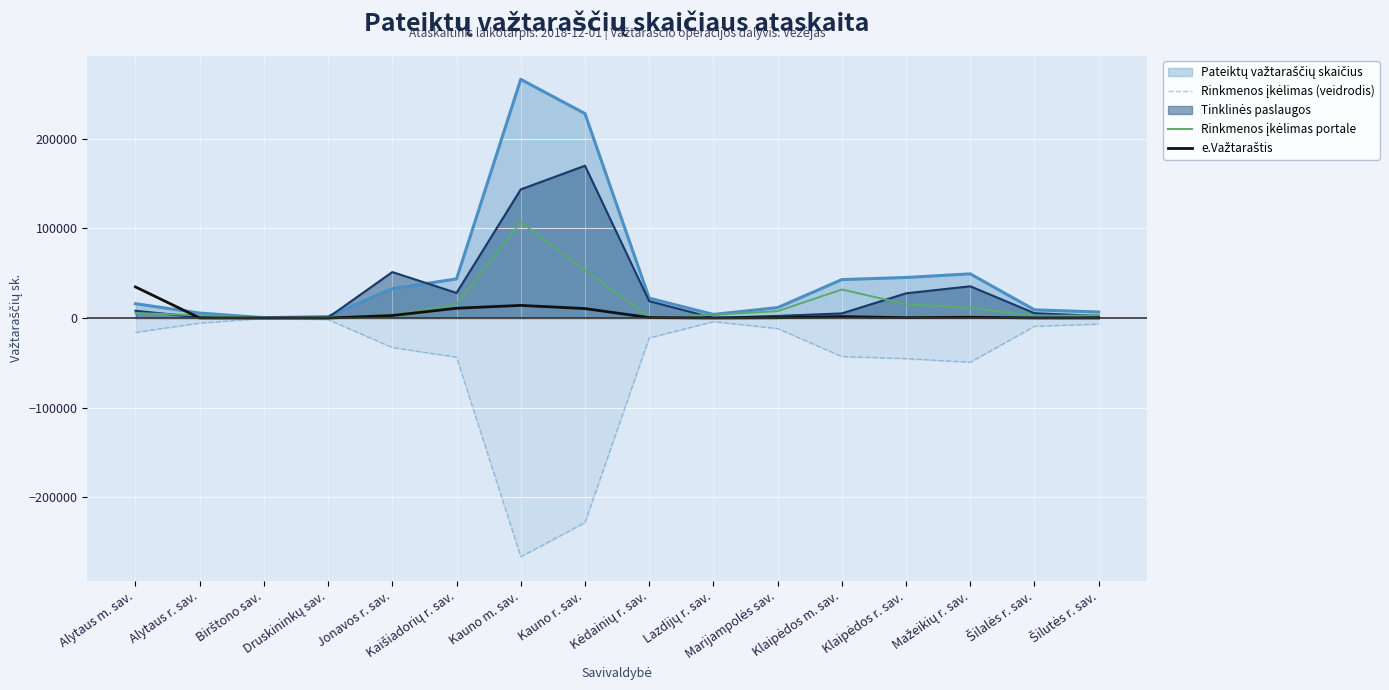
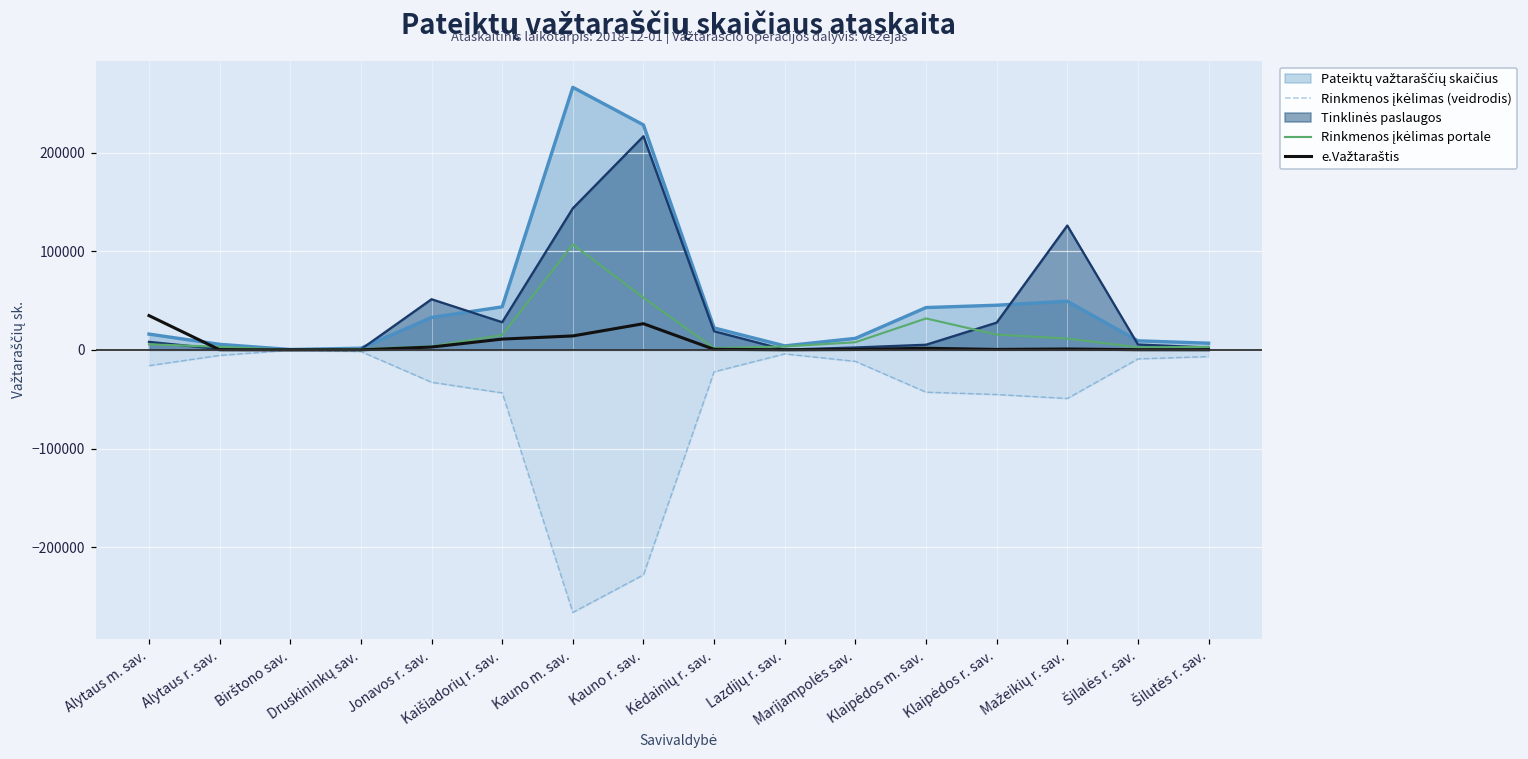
  {
    "Tinklinės paslaugos": {
      "Jonavos r. sav.": 50000,
      "Kaišiadorių r. sav.": 30000,
      "Kauno m. sav.": 140000,
-     "Kauno r. sav.": 170000,
+     "Kauno r. sav.": 220000,
      "Kėdainių r. sav.": 20000,
      "Klaipėdos m. sav.": 10000,
      "Klaipėdos r. sav.": 30000,
-     "Mažeikių r. sav.": 40000
+     "Mažeikių r. sav.": 130000
    },
    "Rinkmenos įkėlimas portale": {
      "Kaišiadorių r. sav.": 20000,
      "Kauno m. sav.": 110000,
      "Kauno r. sav.": 50000,
      "Marijampolės sav.": 10000,
      "Klaipėdos m. sav.": 30000,
      "Klaipėdos r. sav.": 20000,
      "Mažeikių r. sav.": 10000
    },
    "e.Važtaraštis": {
      "Alytaus m. sav.": 30000,
      "Kaišiadorių r. sav.": 10000,
      "Kauno m. sav.": 10000,
-     "Kauno r. sav.": 10000
+     "Kauno r. sav.": 30000
    }
  }
